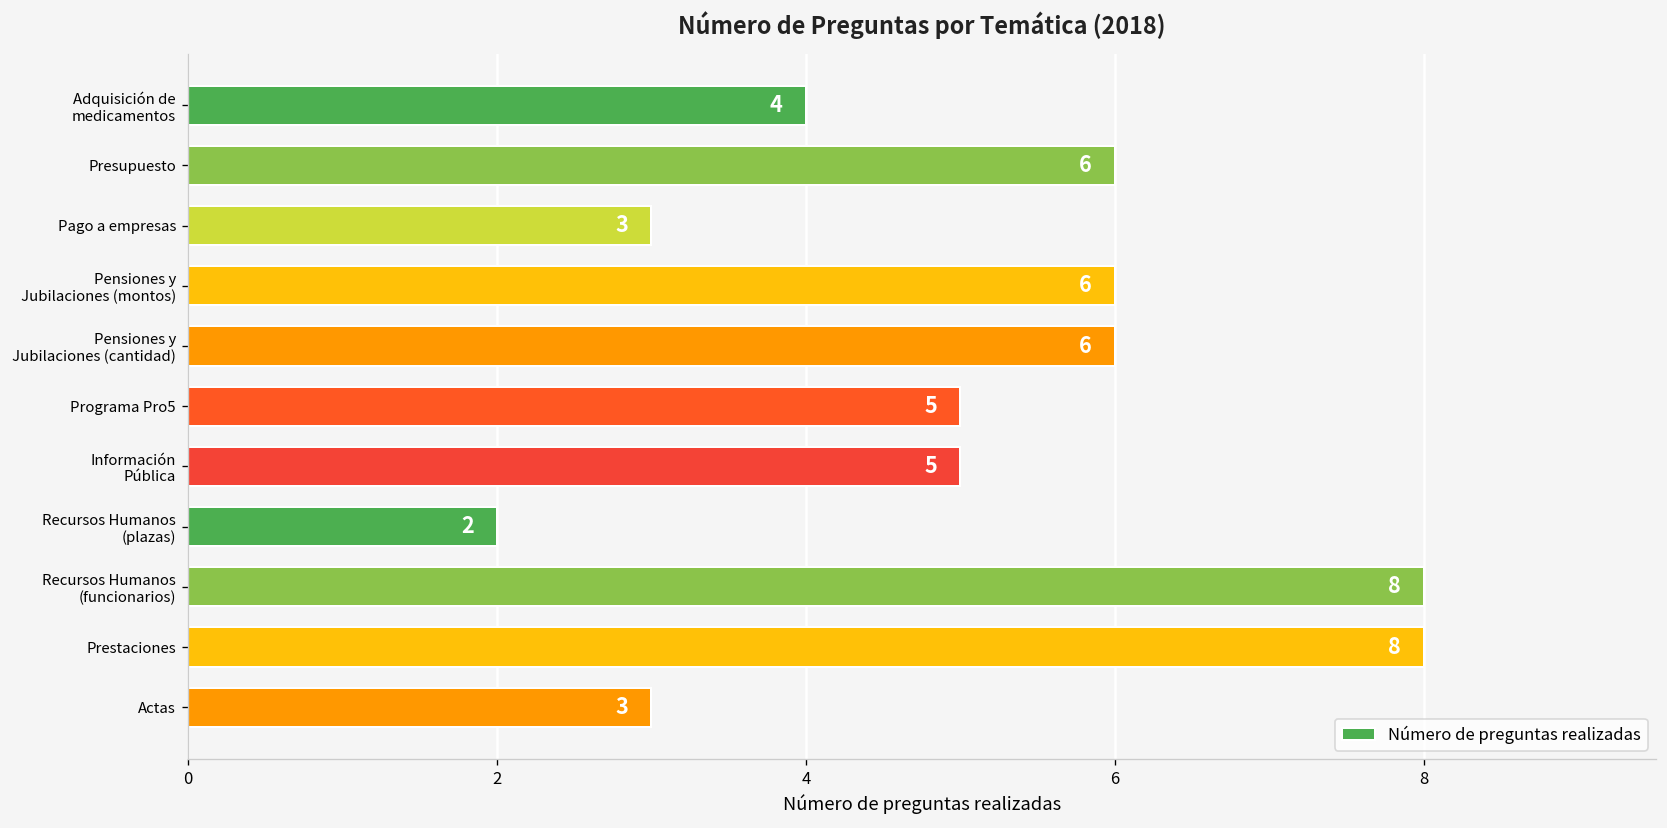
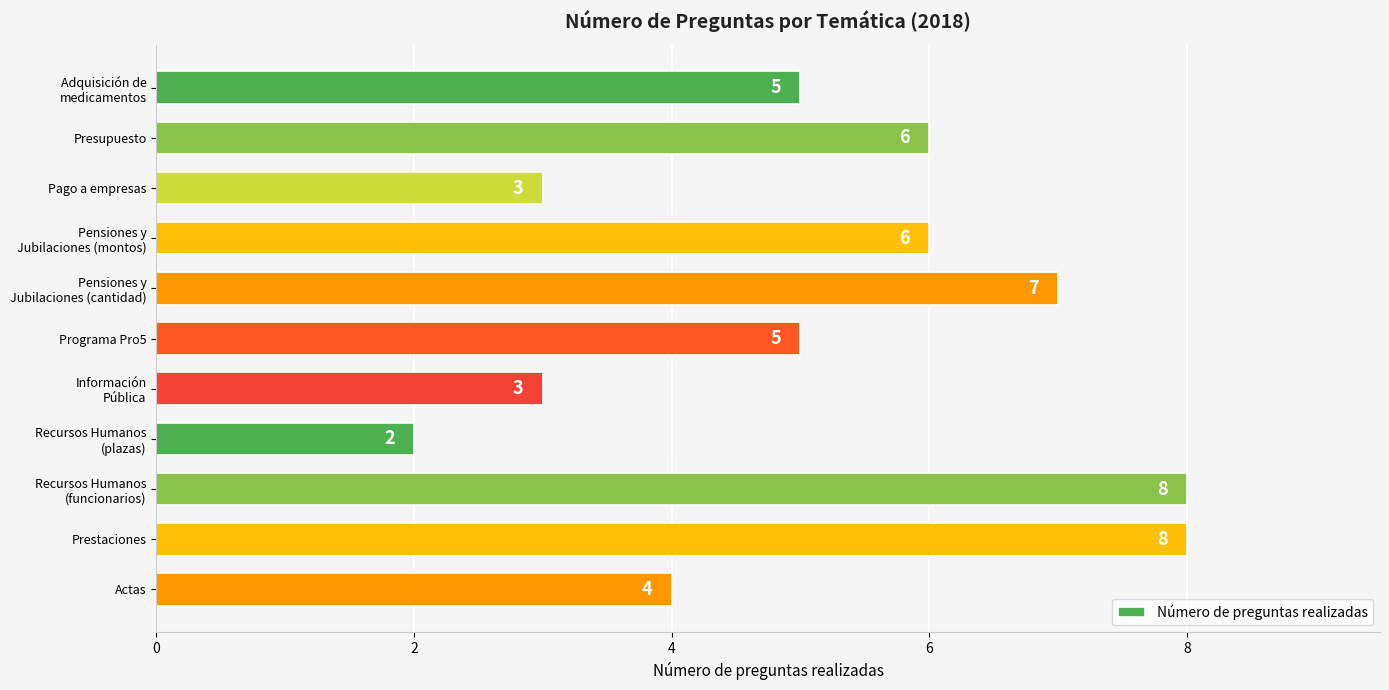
  {
-   "Adquisición de medicamentos": 4,
+   "Adquisición de medicamentos": 5,
    "Presupuesto": 6,
    "Pago a empresas": 3,
    "Pensiones y Jubilaciones (montos)": 6,
-   "Pensiones y Jubilaciones (cantidad)": 6,
+   "Pensiones y Jubilaciones (cantidad)": 7,
    "Programa Pro5": 5,
-   "Información Pública": 5,
+   "Información Pública": 3,
    "Recursos Humanos (plazas)": 2,
    "Recursos Humanos (funcionarios)": 8,
    "Prestaciones": 8,
-   "Actas": 3
+   "Actas": 4
  }
